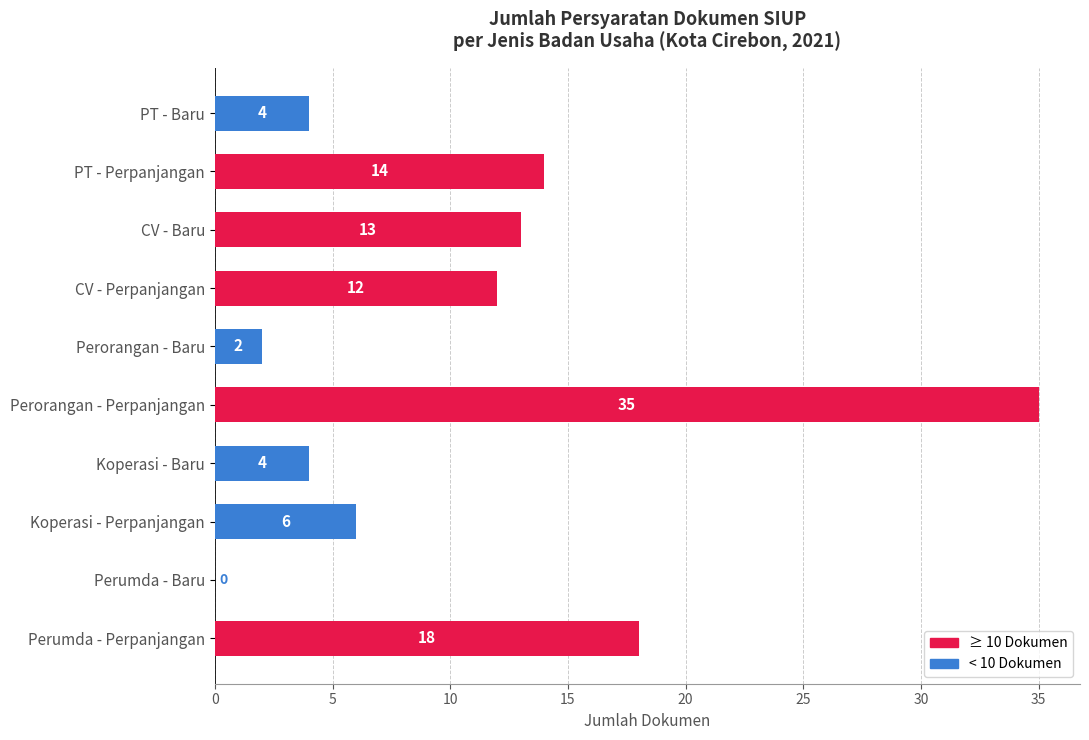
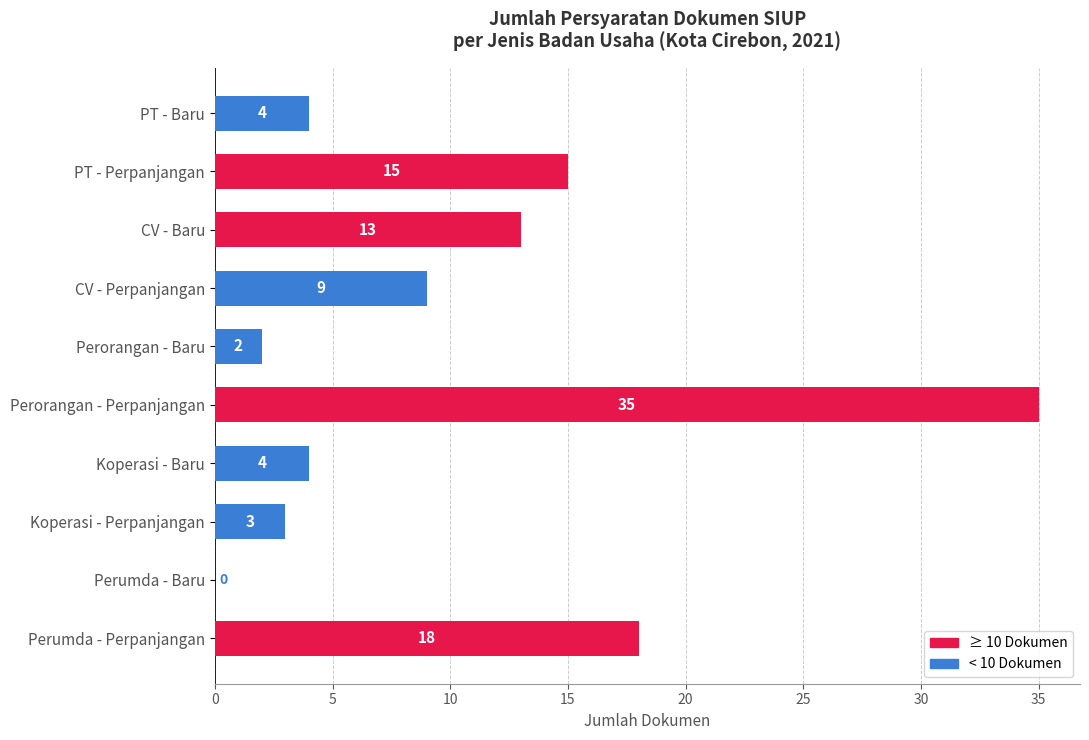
  {
    "PT - Baru": 4,
-   "PT - Perpanjangan": 14,
+   "PT - Perpanjangan": 15,
    "CV - Baru": 13,
-   "CV - Perpanjangan": 12,
+   "CV - Perpanjangan": 9,
    "Perorangan - Baru": 2,
    "Perorangan - Perpanjangan": 35,
    "Koperasi - Baru": 4,
-   "Koperasi - Perpanjangan": 6,
+   "Koperasi - Perpanjangan": 3,
    "Perumda - Baru": 0,
    "Perumda - Perpanjangan": 18
  }
